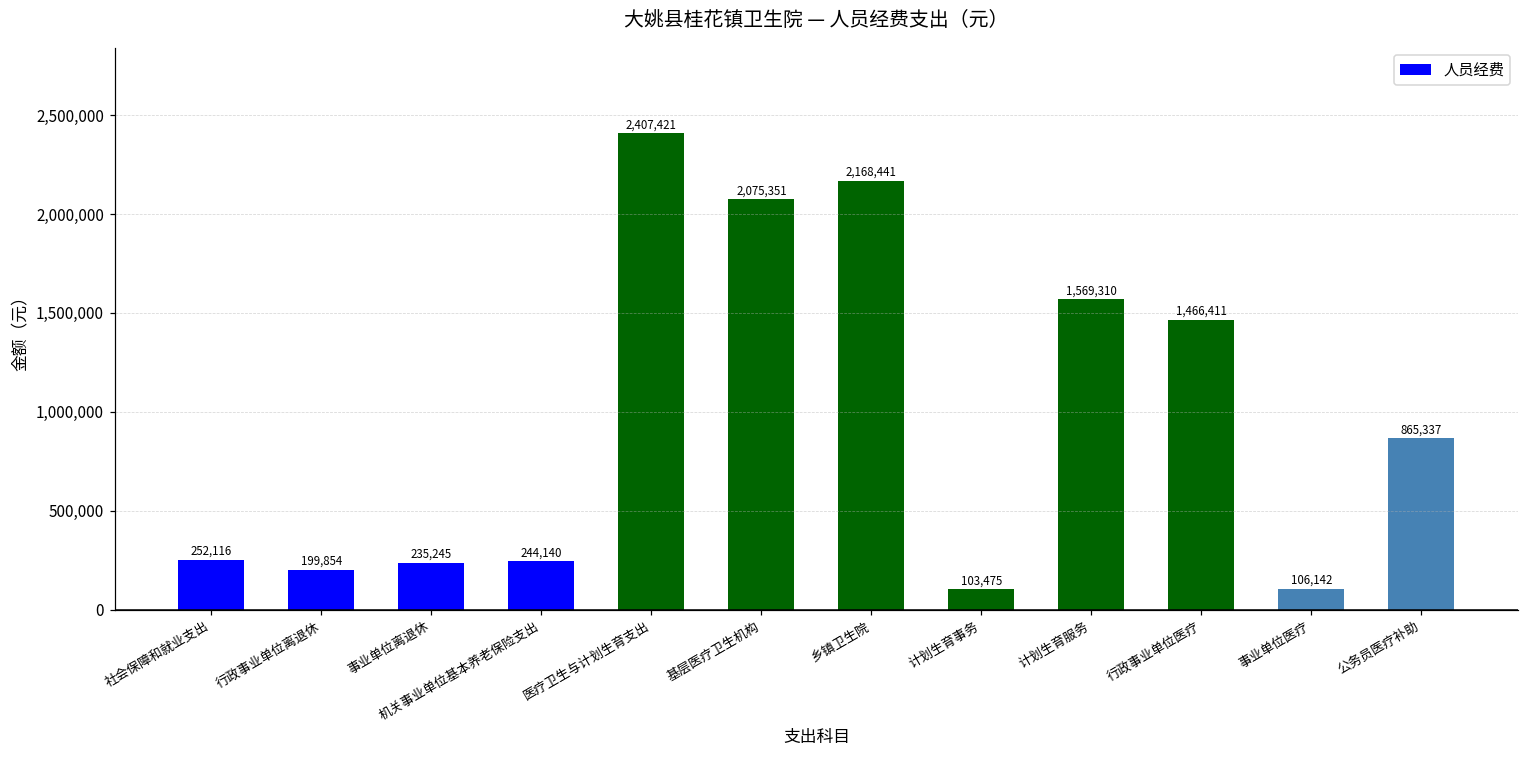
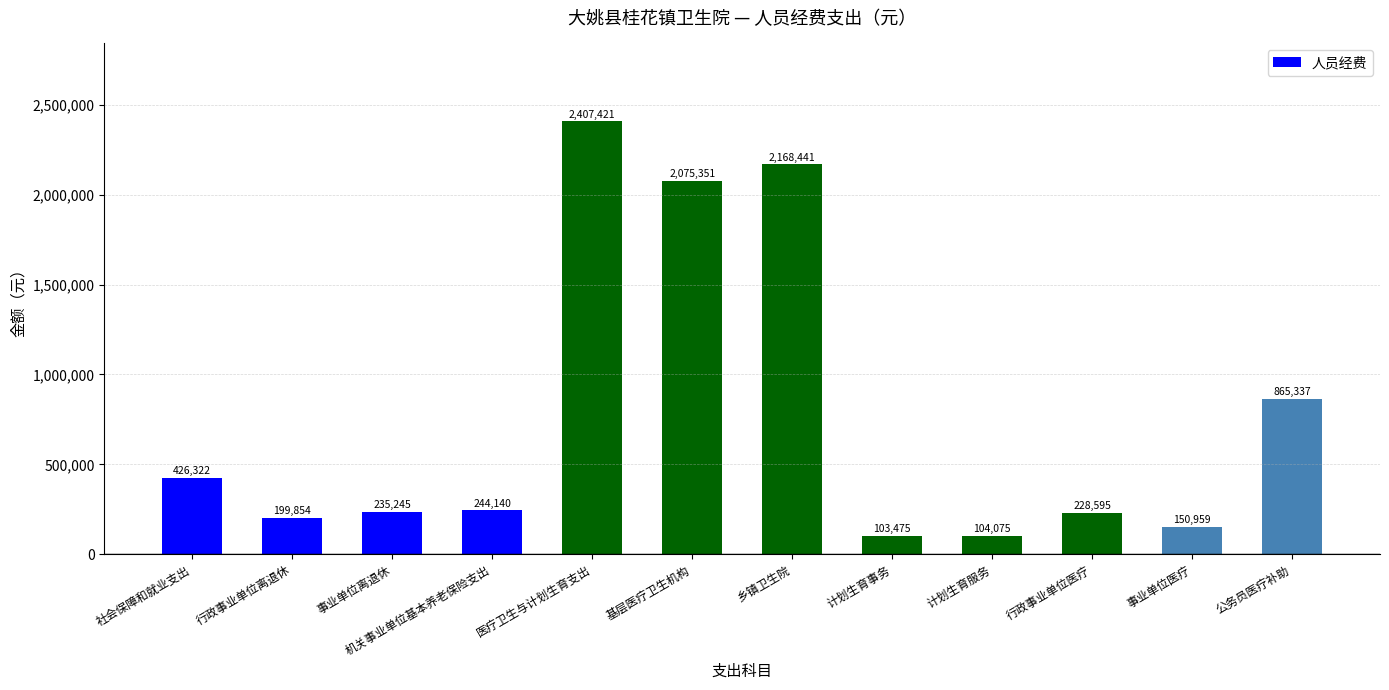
  {
-   "社会保障和就业支出": "252,116",
+   "社会保障和就业支出": "426,322",
    "行政事业单位离退休": "199,854",
    "事业单位离退休": "235,245",
    "机关事业单位基本养老保险支出": "244,140",
    "医疗卫生与计划生育支出": "2,407,421",
    "基层医疗卫生机构": "2,075,351",
    "乡镇卫生院": "2,168,441",
    "计划生育事务": "103,475",
-   "计划生育服务": "1,569,310",
-   "行政事业单位医疗": "1,466,411",
-   "事业单位医疗": "106,142",
+   "计划生育服务": "104,075",
+   "行政事业单位医疗": "228,595",
+   "事业单位医疗": "150,959",
    "公务员医疗补助": "865,337"
  }
